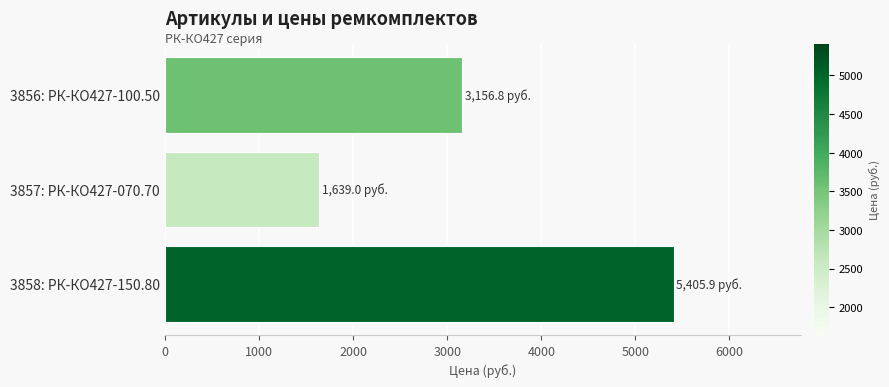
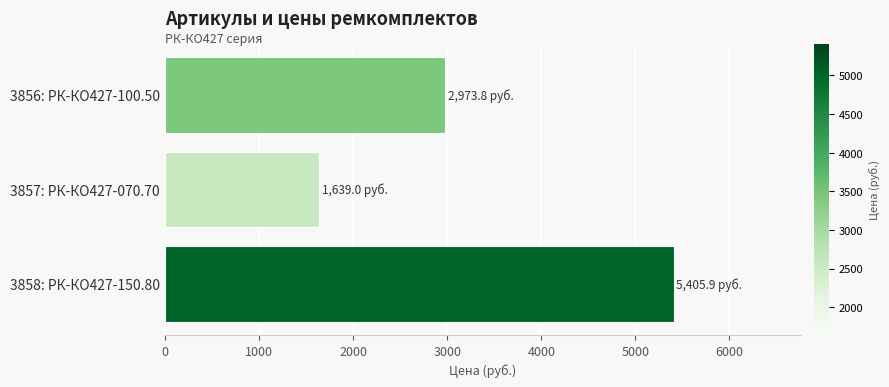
  {
-   "3856: РК-КО427-100.50": "3,156.8",
+   "3856: РК-КО427-100.50": "2,973.8",
    "3857: РК-КО427-070.70": "1,639.0",
    "3858: РК-КО427-150.80": "5,405.9"
  }
